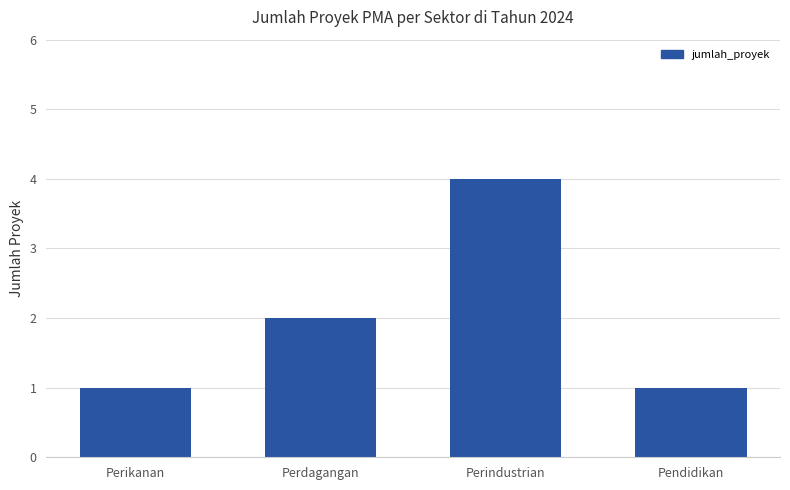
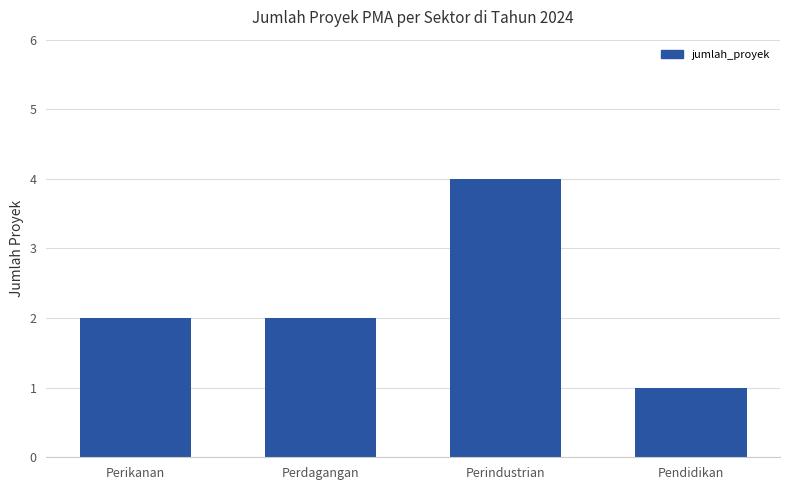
  {
-   "Perikanan": 1,
+   "Perikanan": 2,
    "Perdagangan": 2,
    "Perindustrian": 4,
    "Pendidikan": 1
  }
